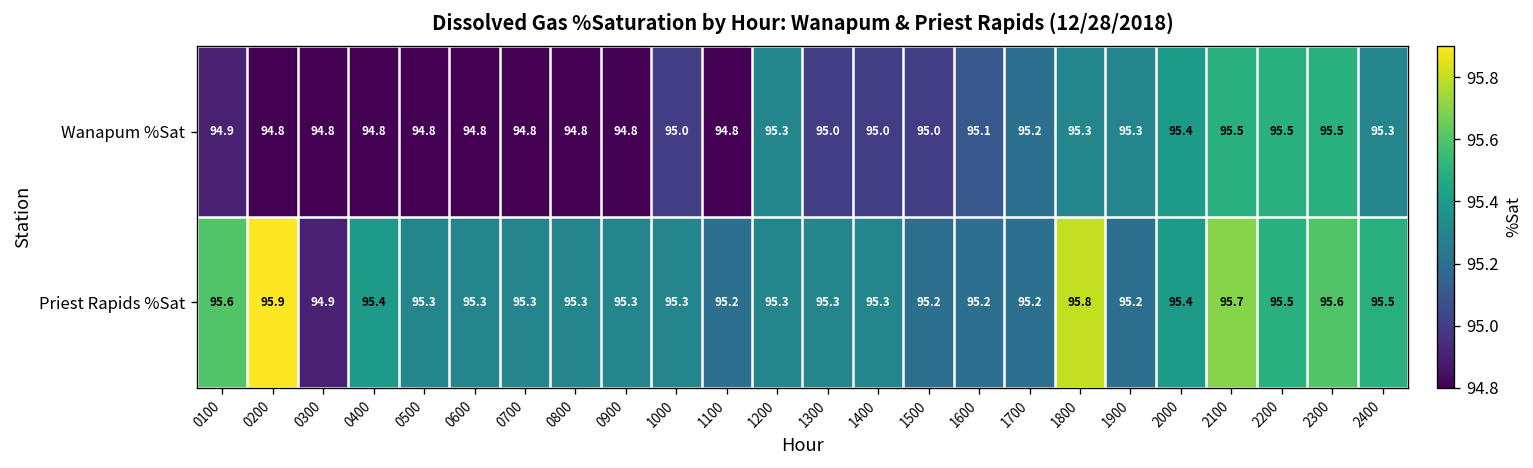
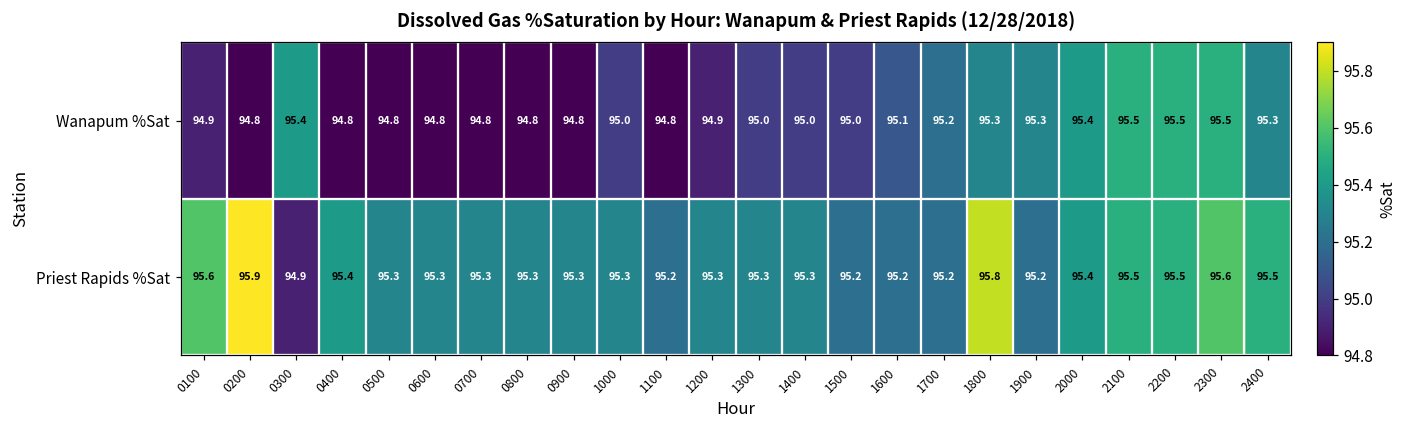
  {
    "Wanapum %Sat": {
      "0100": 94.9,
      "0200": 94.8,
-     "0300": 94.8,
+     "0300": 95.4,
      "0400": 94.8,
      "0500": 94.8,
      "0600": 94.8,
      "0700": 94.8,
      "0800": 94.8,
      "0900": 94.8,
      "1000": 95.0,
      "1100": 94.8,
-     "1200": 95.3,
+     "1200": 94.9,
      "1300": 95.0,
      "1400": 95.0,
      "1500": 95.0,
      "1600": 95.1,
      "1700": 95.2,
      "1800": 95.3,
      "1900": 95.3,
      "2000": 95.4,
      "2100": 95.5,
      "2200": 95.5,
      "2300": 95.5,
      "2400": 95.3
    },
    "Priest Rapids %Sat": {
      "0100": 95.6,
      "0200": 95.9,
      "0300": 94.9,
      "0400": 95.4,
      "0500": 95.3,
      "0600": 95.3,
      "0700": 95.3,
      "0800": 95.3,
      "0900": 95.3,
      "1000": 95.3,
      "1100": 95.2,
      "1200": 95.3,
      "1300": 95.3,
      "1400": 95.3,
      "1500": 95.2,
      "1600": 95.2,
      "1700": 95.2,
      "1800": 95.8,
      "1900": 95.2,
      "2000": 95.4,
-     "2100": 95.7,
+     "2100": 95.5,
      "2200": 95.5,
      "2300": 95.6,
      "2400": 95.5
    }
  }
